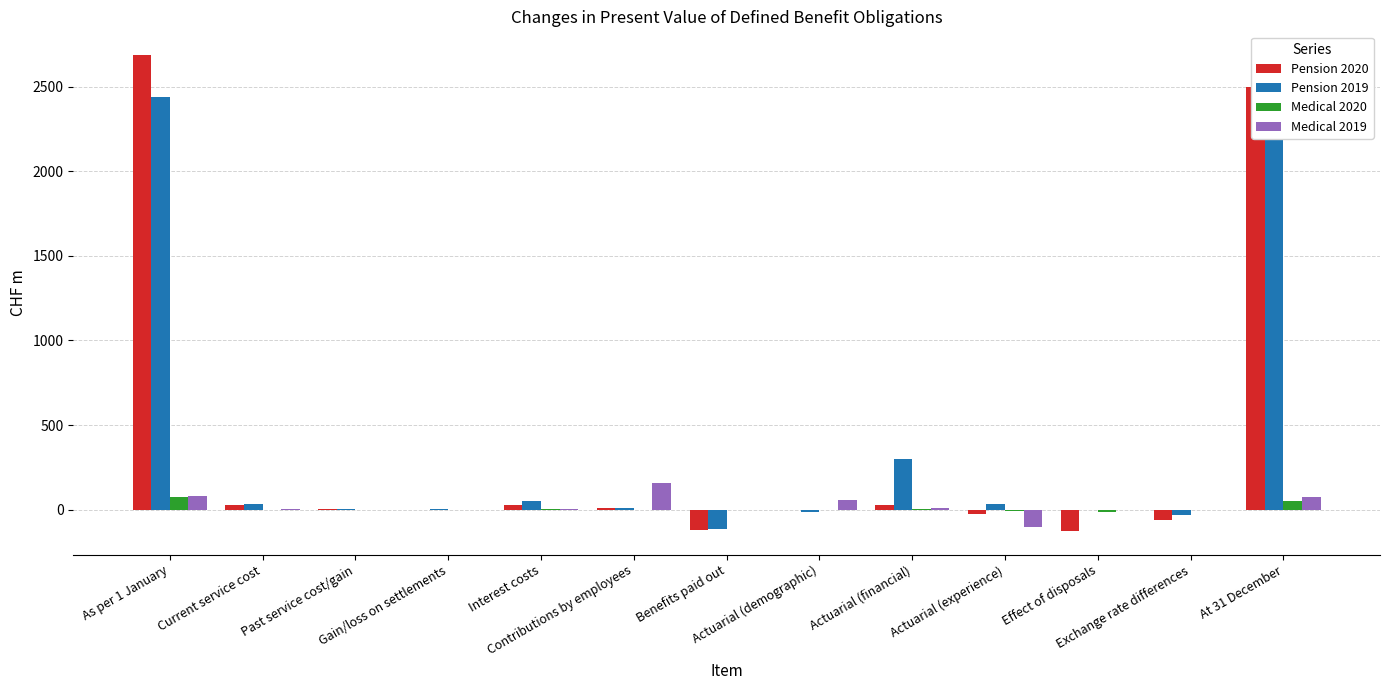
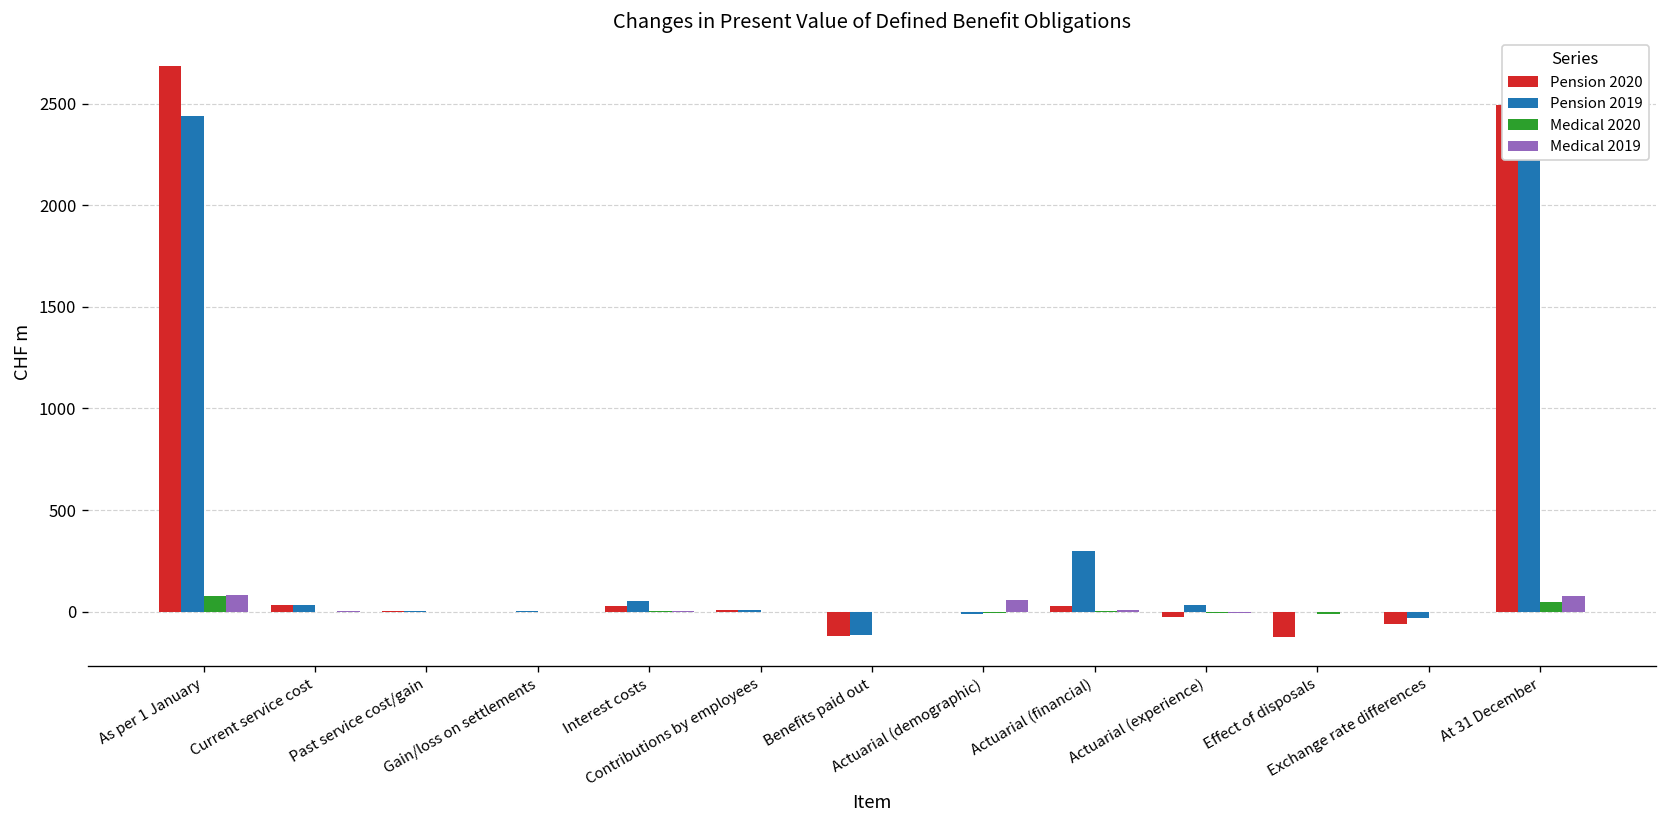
  {
    "Pension 2020": {
      "As per 1 January": 2690,
      "Current service cost": 30,
      "Interest costs": 30,
      "Benefits paid out": -120,
      "Actuarial (demographic)": 0,
      "Actuarial (financial)": 30,
      "Actuarial (experience)": -30,
      "Effect of disposals": -130,
      "Exchange rate differences": -60
    },
    "Pension 2019": {
      "As per 1 January": 2440,
      "Current service cost": 30,
      "Interest costs": 50,
      "Benefits paid out": -120,
      "Actuarial (financial)": 300,
      "Actuarial (experience)": 30,
      "Exchange rate differences": -30
    },
    "Medical 2020": {
      "As per 1 January": 80,
      "Current service cost": 0,
      "Past service cost/gain": 0,
      "Gain/loss on settlements": 0,
      "Contributions by employees": 0,
      "At 31 December": 50
    },
    "Medical 2019": {
      "As per 1 January": 80,
      "Gain/loss on settlements": 0,
-     "Contributions by employees": 160,
+     "Contributions by employees": 0,
      "Actuarial (demographic)": 60,
-     "Actuarial (experience)": -100,
+     "Actuarial (experience)": -10,
      "At 31 December": 80
    }
  }
